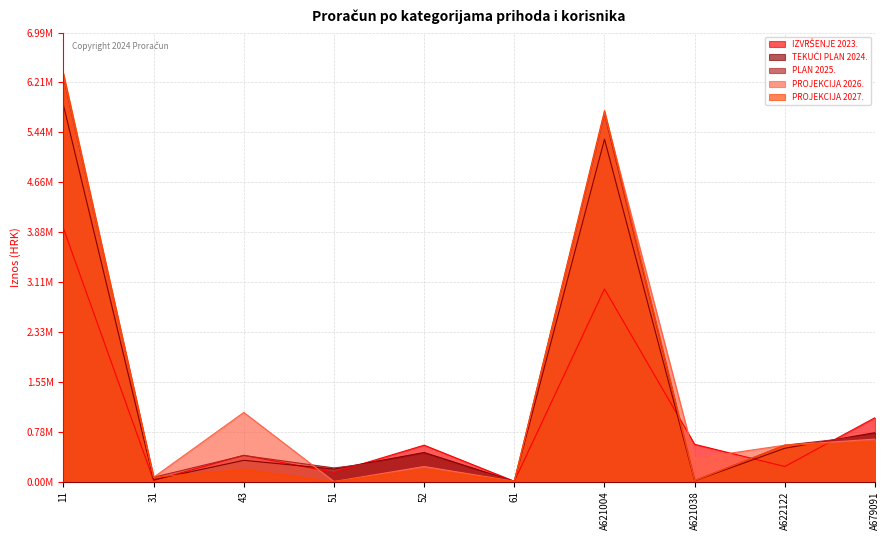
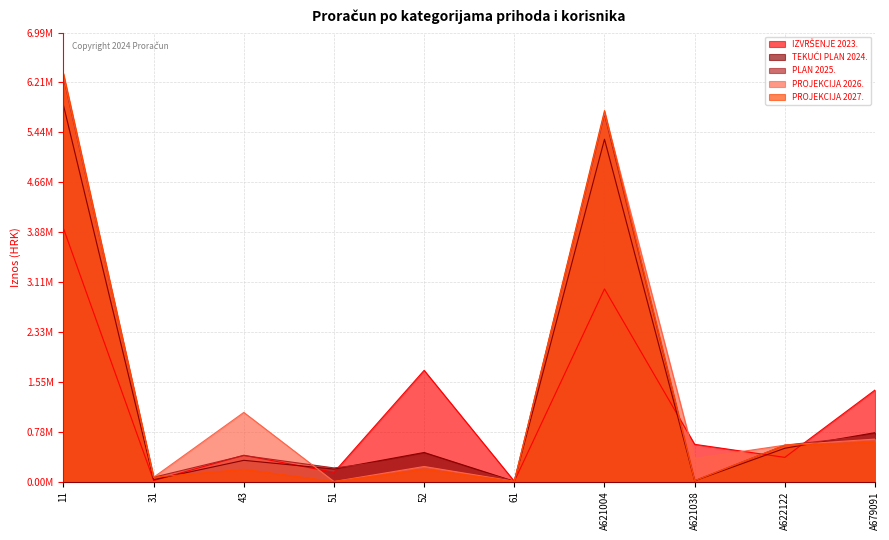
  {
    "IZVRŠENJE 2023.": {
      "11": 3900000,
      "51": 100000,
-     "52": 600000,
+     "52": 1700000,
      "A621004": 3000000,
      "A621038": 600000,
-     "A622122": 200000,
-     "A679091": 1000000
+     "A622122": 400000,
+     "A679091": 1400000
    },
    "PROJEKCIJA 2026.": {
      "43": 1100000,
      "52": 200000,
      "A621038": 400000,
      "A679091": 700000
    },
    "PROJEKCIJA 2027.": {
      "43": 200000,
      "52": 200000,
      "A679091": 600000
    }
  }
